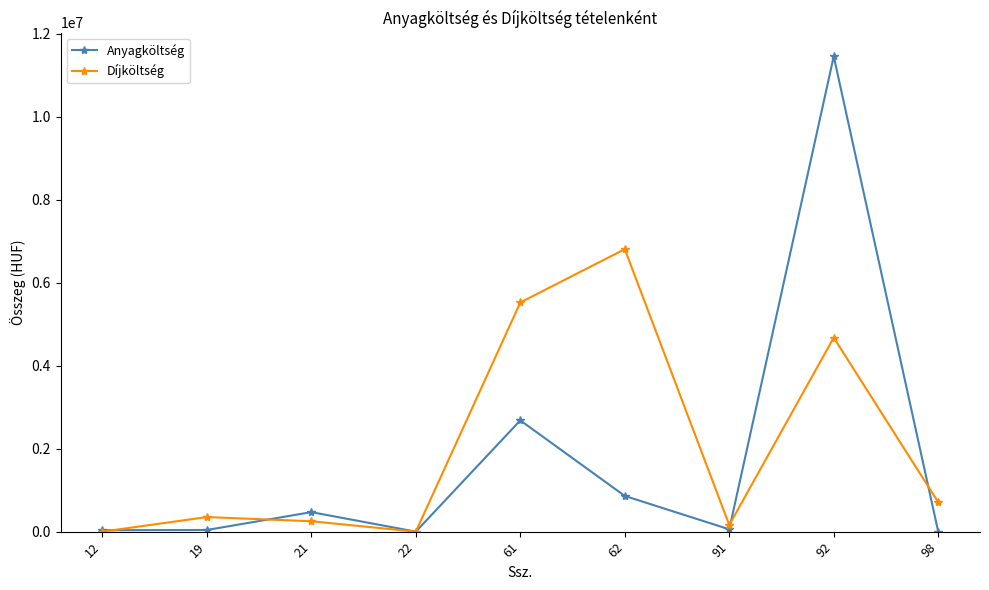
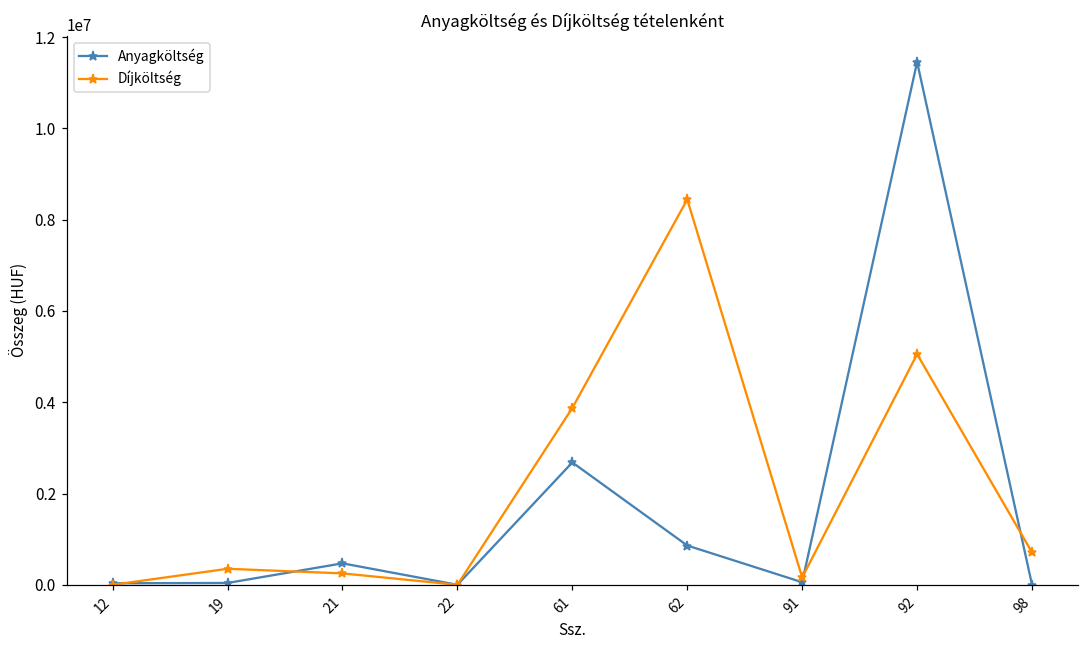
  {
    "Anyagköltség": {
      "19": 0,
      "21": 500000,
      "61": 2700000,
      "62": 900000,
      "91": 100000,
      "92": 11500000,
      "98": 0
    },
    "Díjköltség": {
      "19": 400000,
      "21": 200000,
-     "61": 5500000,
-     "62": 6800000,
+     "61": 3900000,
+     "62": 8400000,
      "91": 200000,
-     "92": 4700000,
+     "92": 5100000,
      "98": 700000
    }
  }
